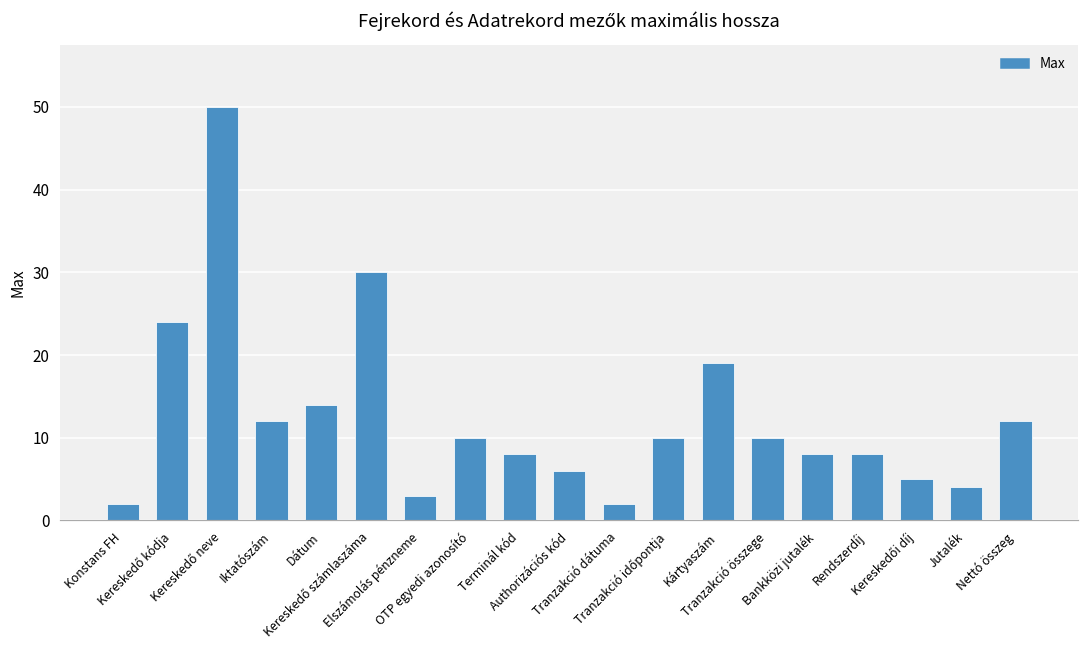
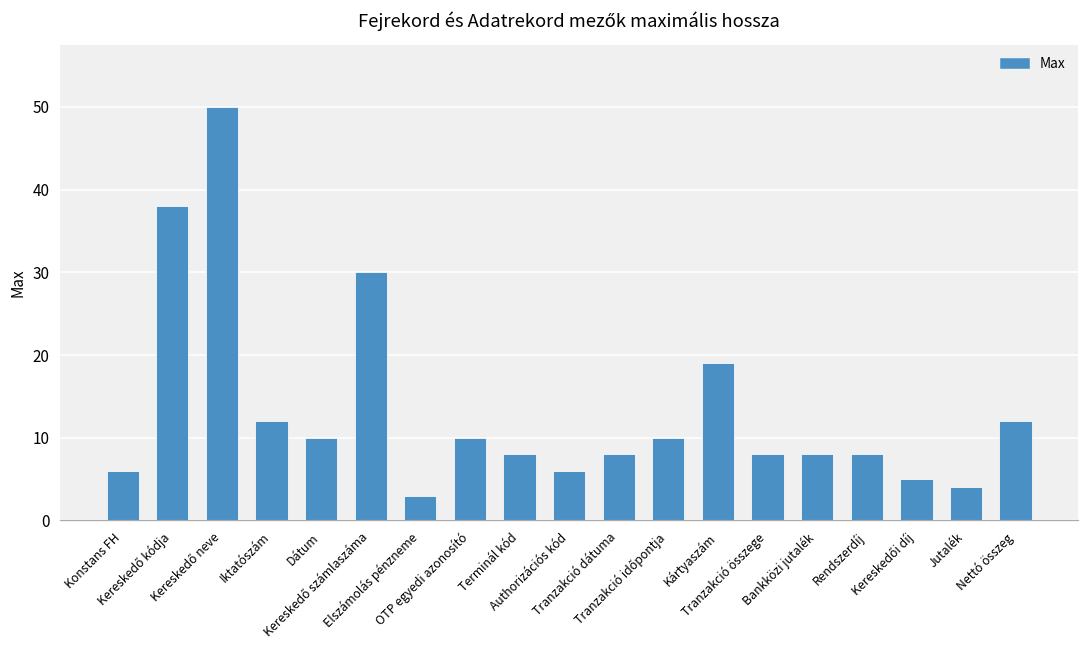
  {
-   "Konstans FH": 2,
-   "Kereskedő kódja": 24,
+   "Konstans FH": 6,
+   "Kereskedő kódja": 38,
    "Kereskedő neve": 50,
    "Iktatószám": 12,
-   "Dátum": 14,
+   "Dátum": 10,
    "Kereskedő számlaszáma": 30,
    "Elszámolás pénzneme": 3,
    "OTP egyedi azonosító": 10,
    "Terminál kód": 8,
    "Authorizációs kód": 6,
-   "Tranzakció dátuma": 2,
+   "Tranzakció dátuma": 8,
    "Tranzakció időpontja": 10,
    "Kártyaszám": 19,
-   "Tranzakció összege": 10,
+   "Tranzakció összege": 8,
    "Bankközi jutalék": 8,
    "Rendszerdíj": 8,
    "Kereskedői díj": 5,
    "Jutalék": 4,
    "Nettó összeg": 12
  }
